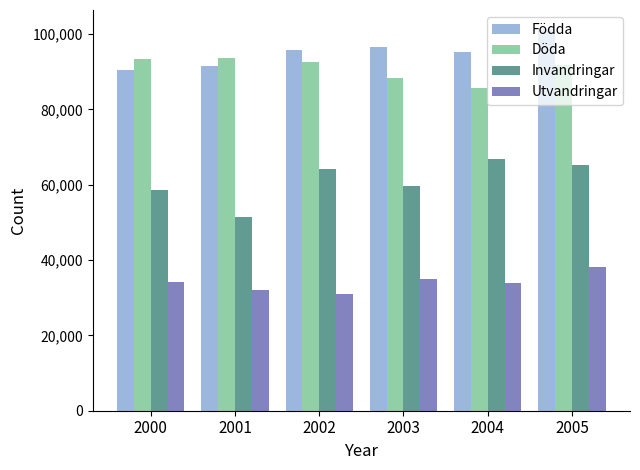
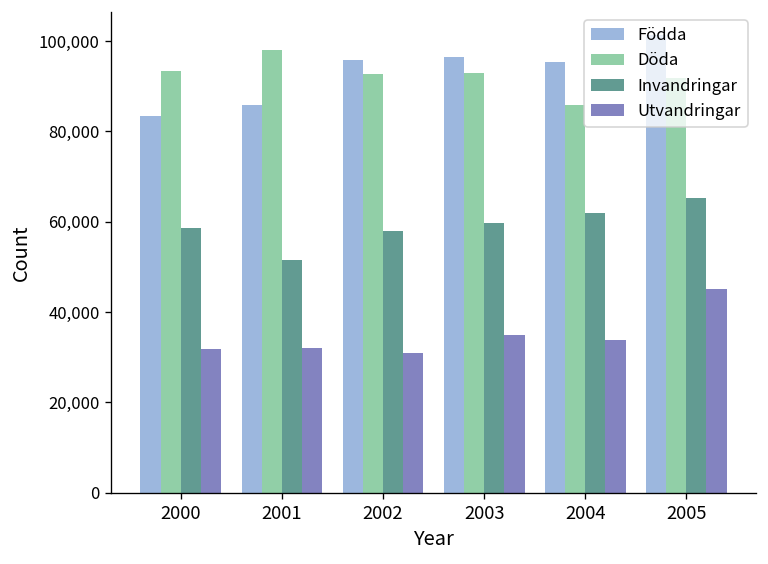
  {
    "Födda": {
-     "2000": "90,000",
-     "2001": "91,000",
+     "2000": "83,000",
+     "2001": "86,000",
      "2002": "96,000",
      "2003": "96,000",
      "2004": "95,000"
    },
    "Döda": {
      "2000": "93,000",
-     "2001": "94,000",
+     "2001": "98,000",
      "2002": "93,000",
-     "2003": "88,000",
+     "2003": "93,000",
      "2004": "86,000"
    },
    "Invandringar": {
      "2000": "59,000",
      "2001": "52,000",
-     "2002": "64,000",
+     "2002": "58,000",
      "2003": "60,000",
-     "2004": "67,000",
+     "2004": "62,000",
      "2005": "65,000"
    },
    "Utvandringar": {
-     "2000": "34,000",
+     "2000": "32,000",
      "2001": "32,000",
      "2002": "31,000",
      "2003": "35,000",
      "2004": "34,000",
-     "2005": "38,000"
+     "2005": "45,000"
    }
  }
